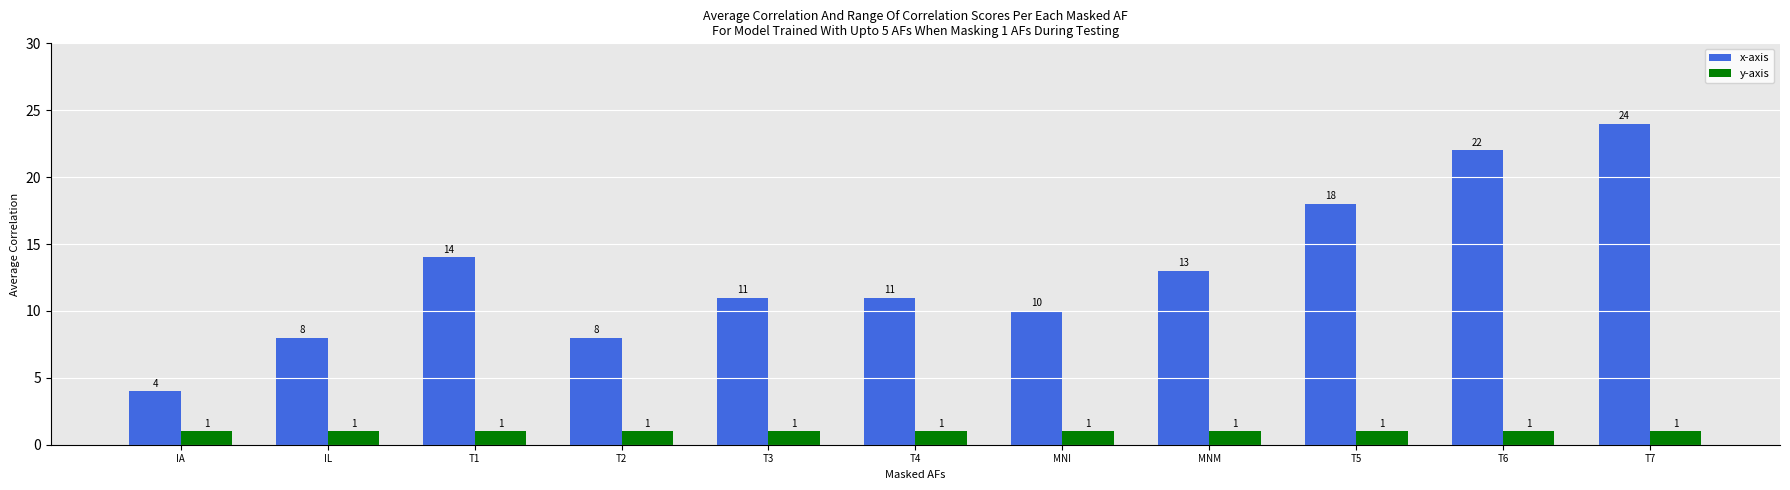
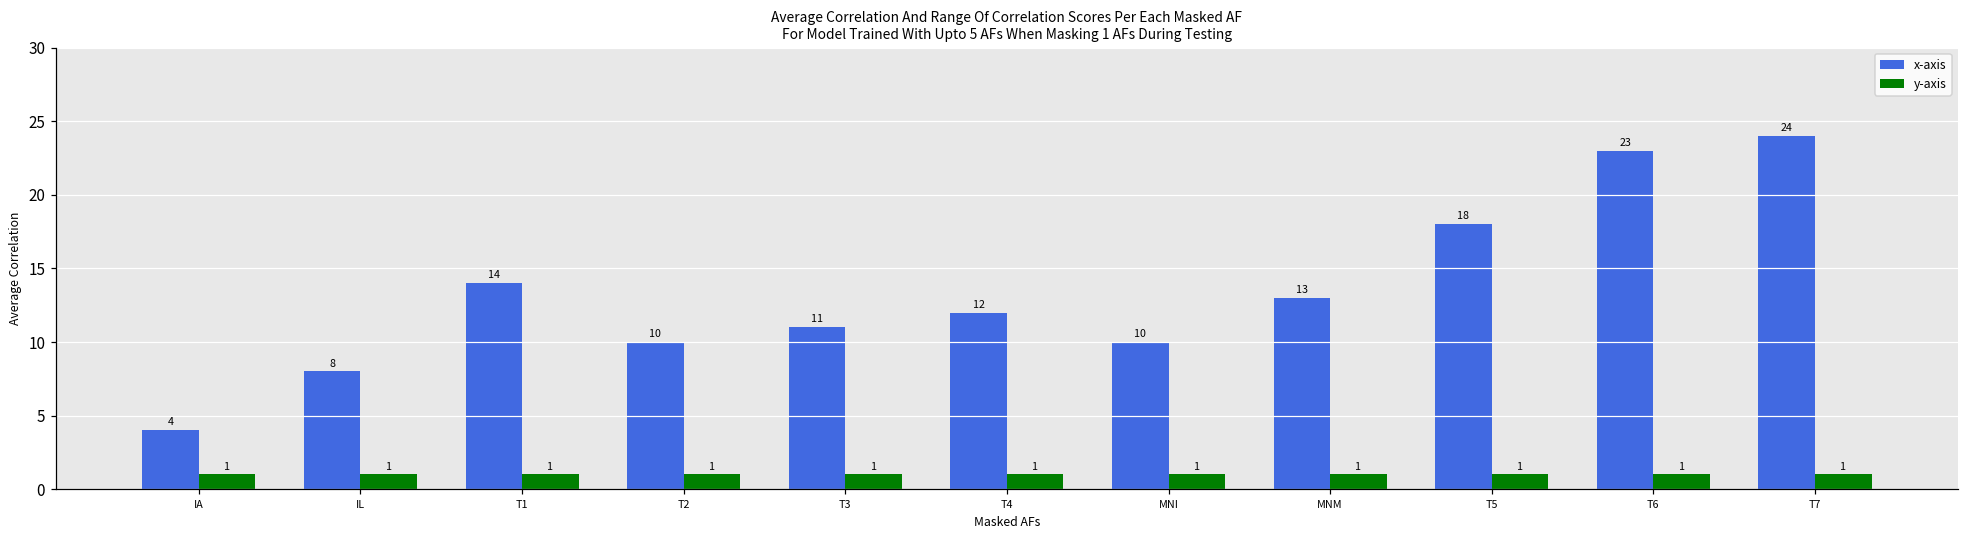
  {
    "x-axis": {
      "IA": 4,
      "IL": 8,
      "T1": 14,
-     "T2": 8,
+     "T2": 10,
      "T3": 11,
-     "T4": 11,
+     "T4": 12,
      "MNI": 10,
      "MNM": 13,
      "T5": 18,
-     "T6": 22,
+     "T6": 23,
      "T7": 24
    },
    "y-axis": {
      "IA": 1,
      "IL": 1,
      "T1": 1,
      "T2": 1,
      "T3": 1,
      "T4": 1,
      "MNI": 1,
      "MNM": 1,
      "T5": 1,
      "T6": 1,
      "T7": 1
    }
  }
